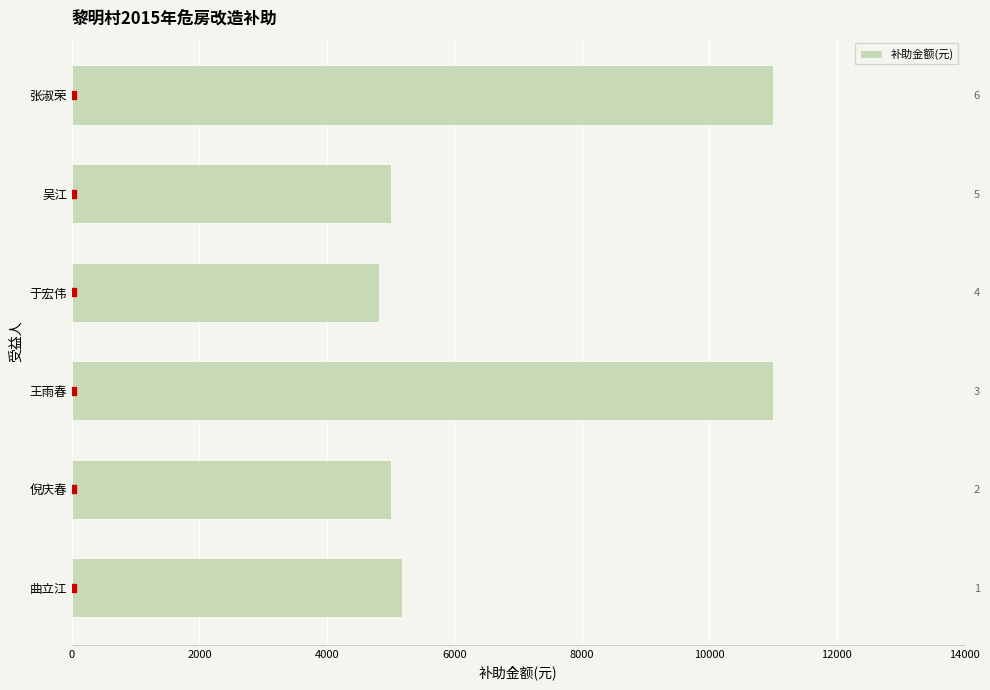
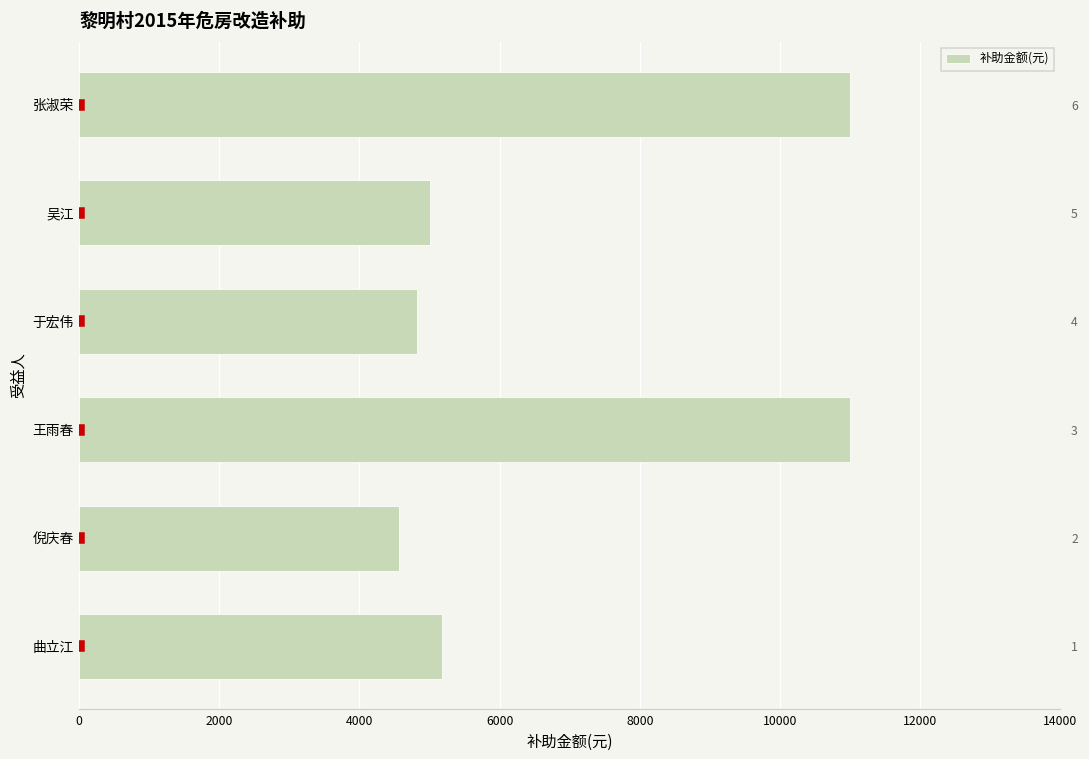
  {
    "补助金额(元)": {
      "张淑荣": 11000,
      "吴江": 5000,
      "于宏伟": 4800,
      "王雨春": 11000,
-     "倪庆春": 5000,
+     "倪庆春": 4600,
      "曲立江": 5200
    }
  }
